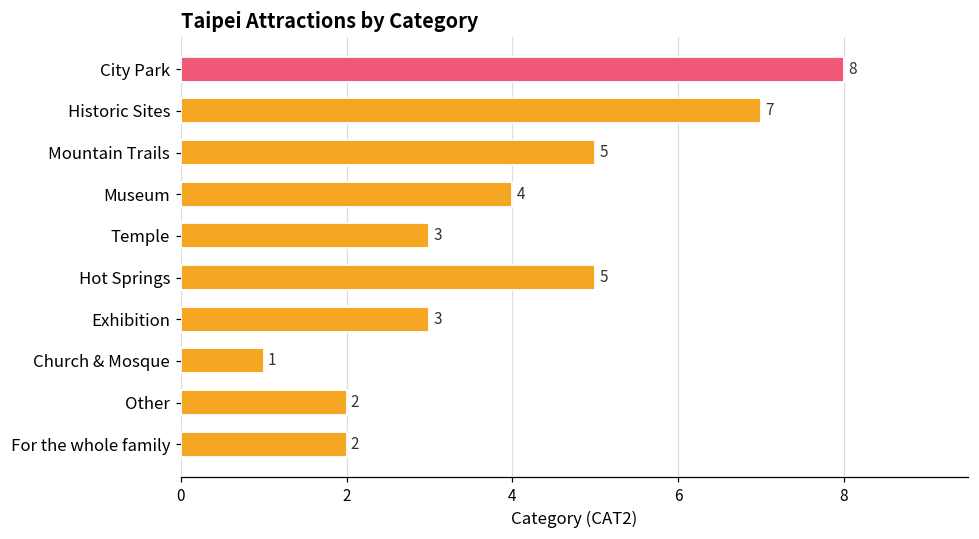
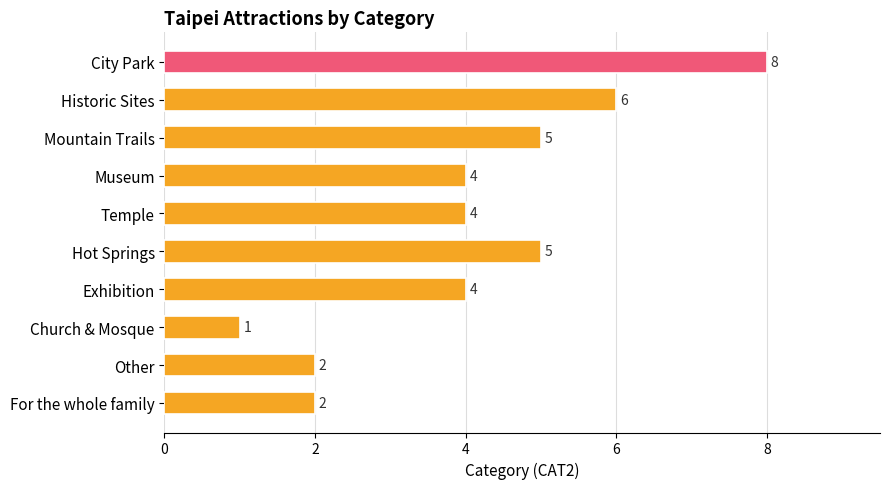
  {
    "City Park": 8,
-   "Historic Sites": 7,
+   "Historic Sites": 6,
    "Mountain Trails": 5,
    "Museum": 4,
-   "Temple": 3,
+   "Temple": 4,
    "Hot Springs": 5,
-   "Exhibition": 3,
+   "Exhibition": 4,
    "Church & Mosque": 1,
    "Other": 2,
    "For the whole family": 2
  }
